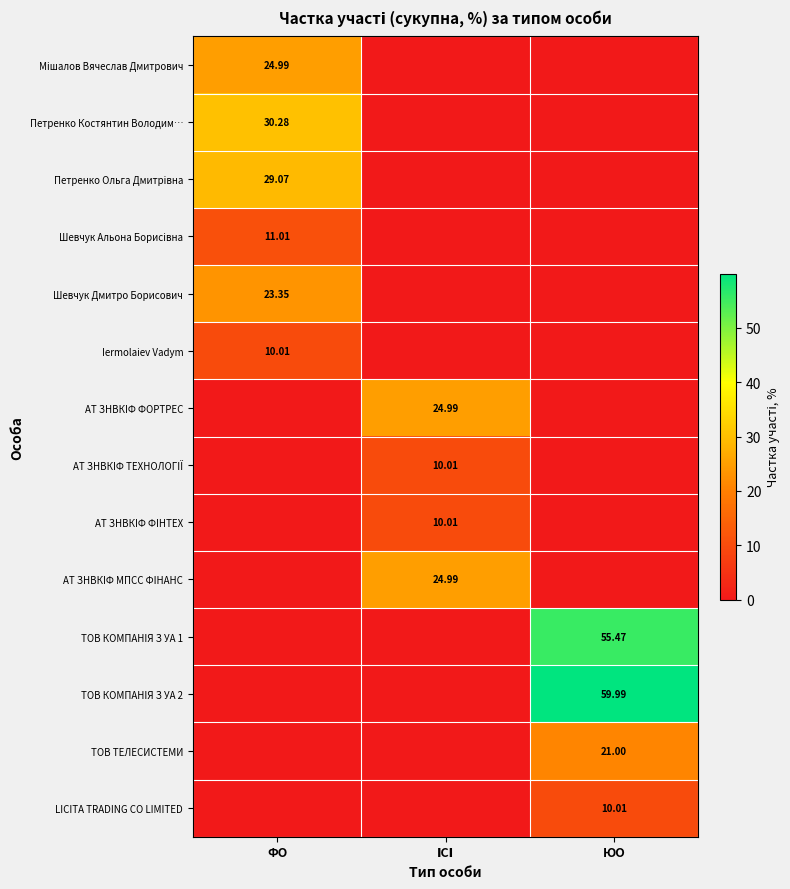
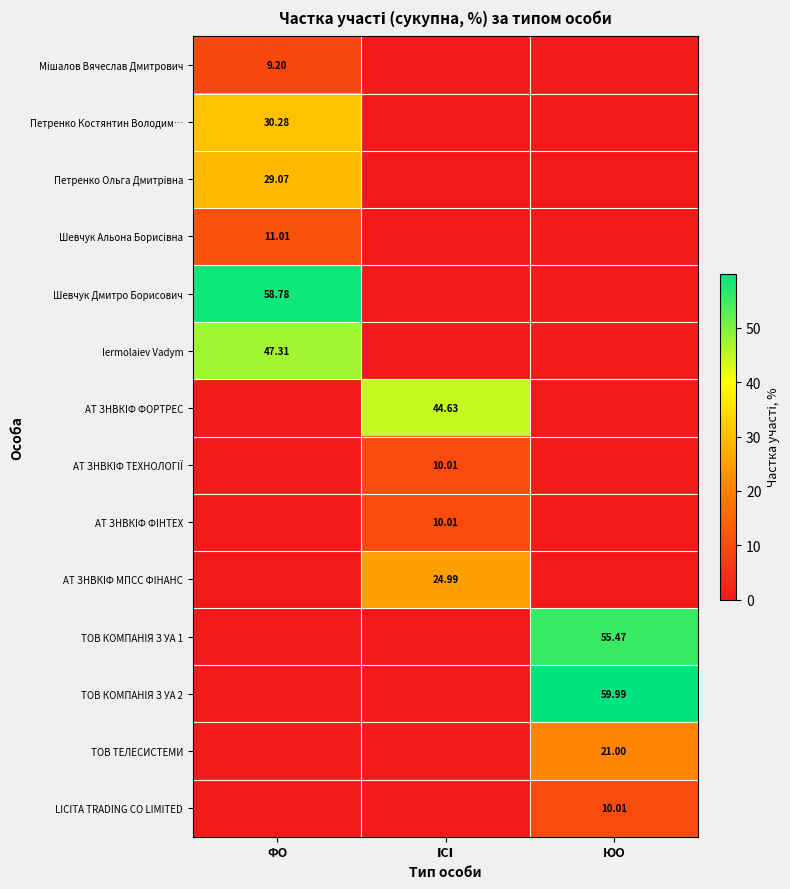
  {
    "Мішалов Вячеслав Дмитрович": {
-     "ФО": 24.99
+     "ФО": 9.20
    },
    "Петренко Костянтин Володим…": {
      "ФО": 30.28
    },
    "Петренко Ольга Дмитрівна": {
      "ФО": 29.07
    },
    "Шевчук Альона Борисівна": {
      "ФО": 11.01
    },
    "Шевчук Дмитро Борисович": {
-     "ФО": 23.35
+     "ФО": 58.78
    },
    "Iermolaiev Vadym": {
-     "ФО": 10.01
+     "ФО": 47.31
    },
    "АТ ЗНВКІФ ФОРТРЕС": {
-     "ІСІ": 24.99
+     "ІСІ": 44.63
    },
    "АТ ЗНВКІФ ТЕХНОЛОГІЇ": {
      "ІСІ": 10.01
    },
    "АТ ЗНВКІФ ФІНТЕХ": {
      "ІСІ": 10.01
    },
    "АТ ЗНВКІФ МПСС ФІНАНС": {
      "ІСІ": 24.99
    },
    "ТОВ КОМПАНІЯ З УА 1": {
      "ЮО": 55.47
    },
    "ТОВ КОМПАНІЯ З УА 2": {
      "ЮО": 59.99
    },
    "ТОВ ТЕЛЕСИСТЕМИ": {
      "ЮО": 21.00
    },
    "LICITA TRADING CO LIMITED": {
      "ЮО": 10.01
    }
  }
